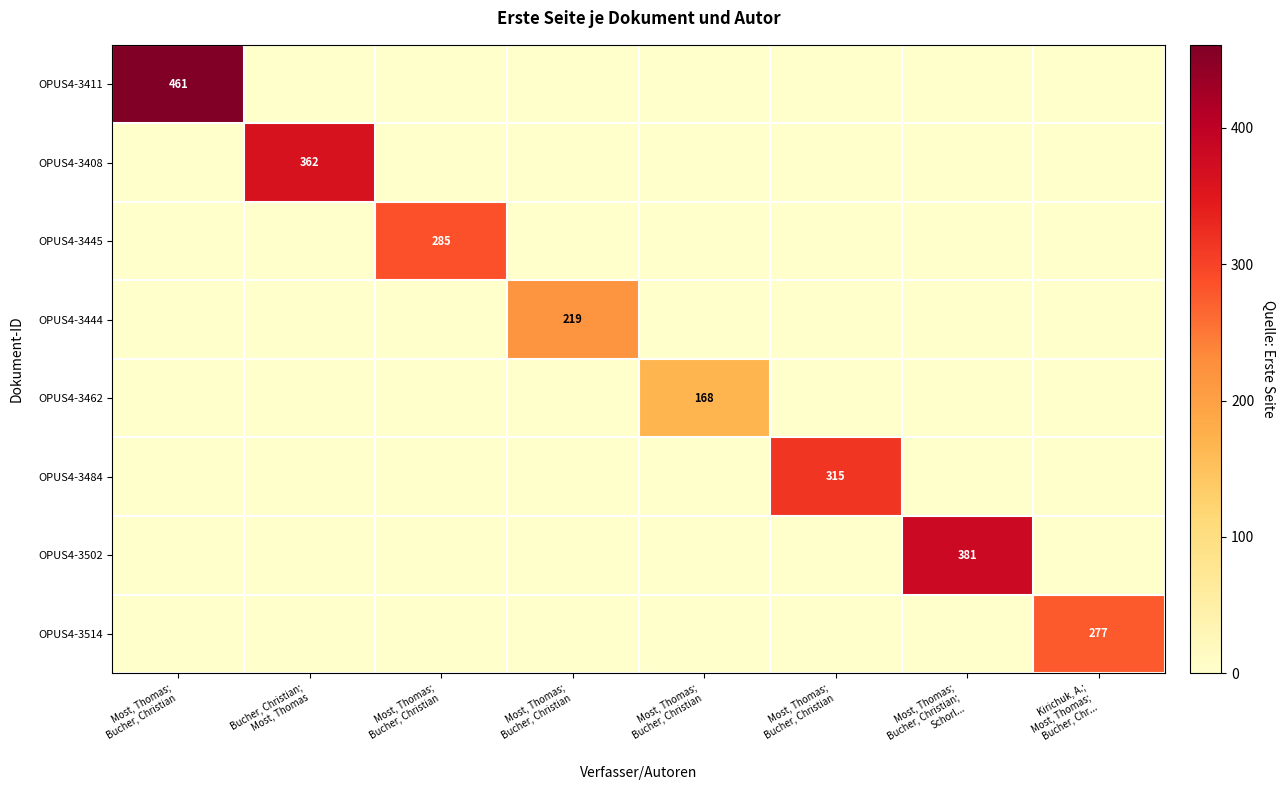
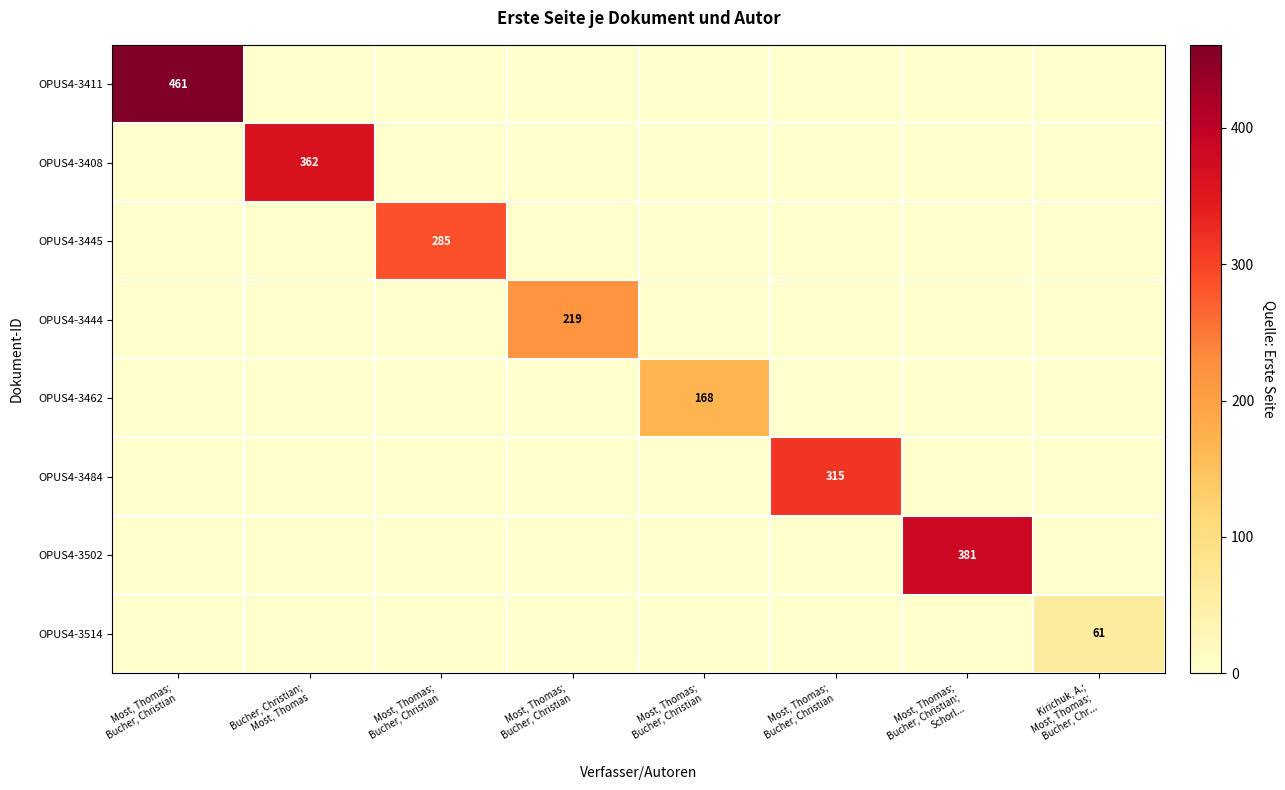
  {
    "OPUS4-3408": {
      "Bucher, Christian; Most, Thomas": 362
    },
    "OPUS4-3502": {
      "Most, Thomas; Bucher, Christian; Schorl...": 381
    },
    "OPUS4-3514": {
-     "Kirichuk, A.; Most, Thomas; Bucher, Chr...": 277
+     "Kirichuk, A.; Most, Thomas; Bucher, Chr...": 61
    }
  }
